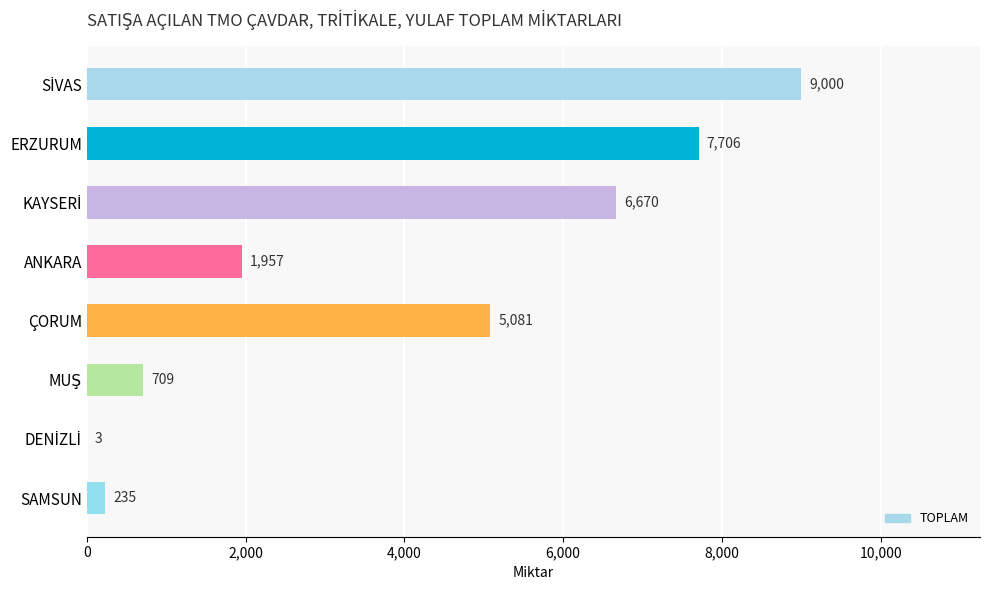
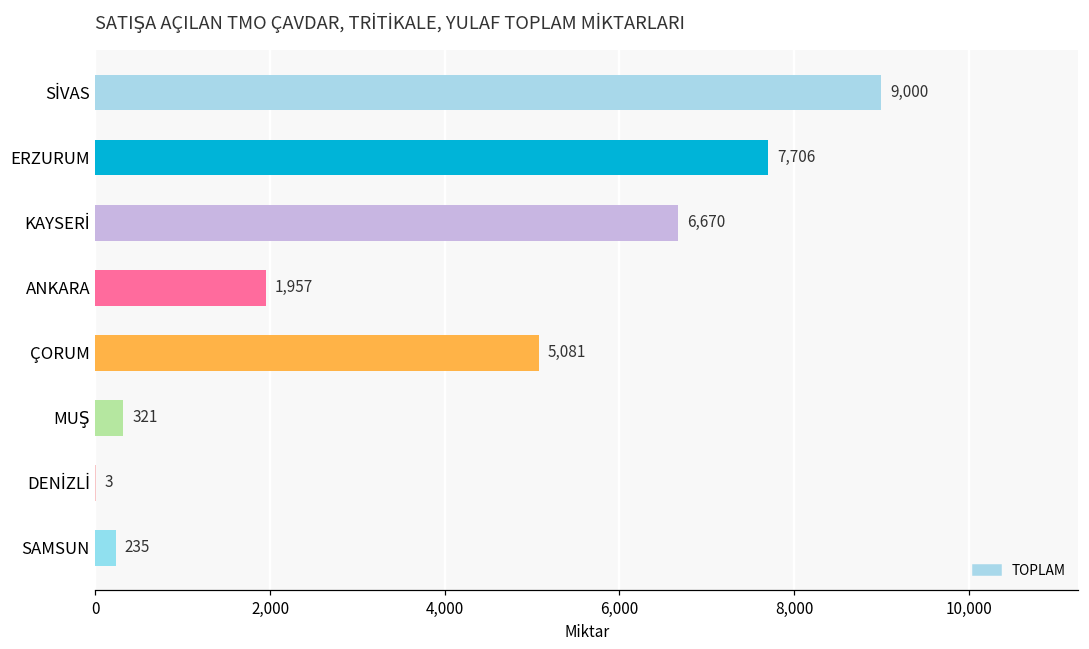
  {
    "SİVAS": "9,000",
    "ERZURUM": "7,706",
    "KAYSERİ": "6,670",
    "ANKARA": "1,957",
    "ÇORUM": "5,081",
-   "MUŞ": "709",
+   "MUŞ": "321",
    "DENİZLİ": "3",
    "SAMSUN": "235"
  }
